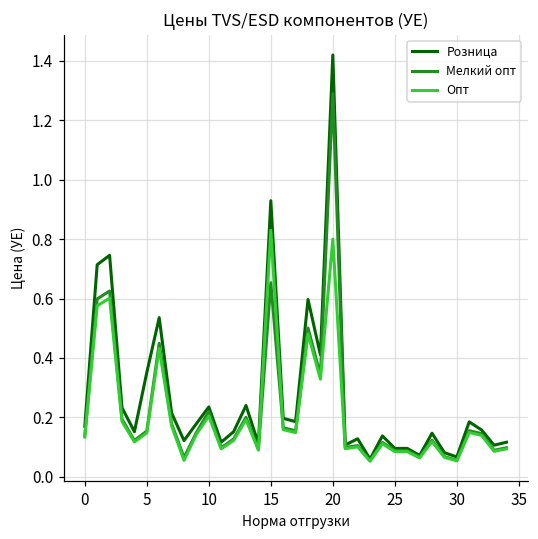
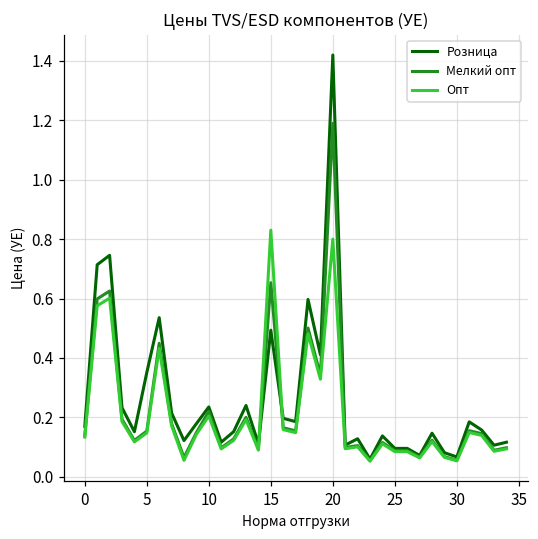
  {
    "Розница": {
      "0": 0.17,
      "5": 0.35,
      "10": 0.24,
-     "15": 0.93,
+     "15": 0.49,
      "20": 1.42,
      "30": 0.07
    },
    "Мелкий опт": {
      "10": 0.22,
      "15": 0.65,
-     "20": 1.29
+     "20": 1.19
    },
    "Опт": {
      "10": 0.20,
      "15": 0.83,
      "20": 0.80
    }
  }
